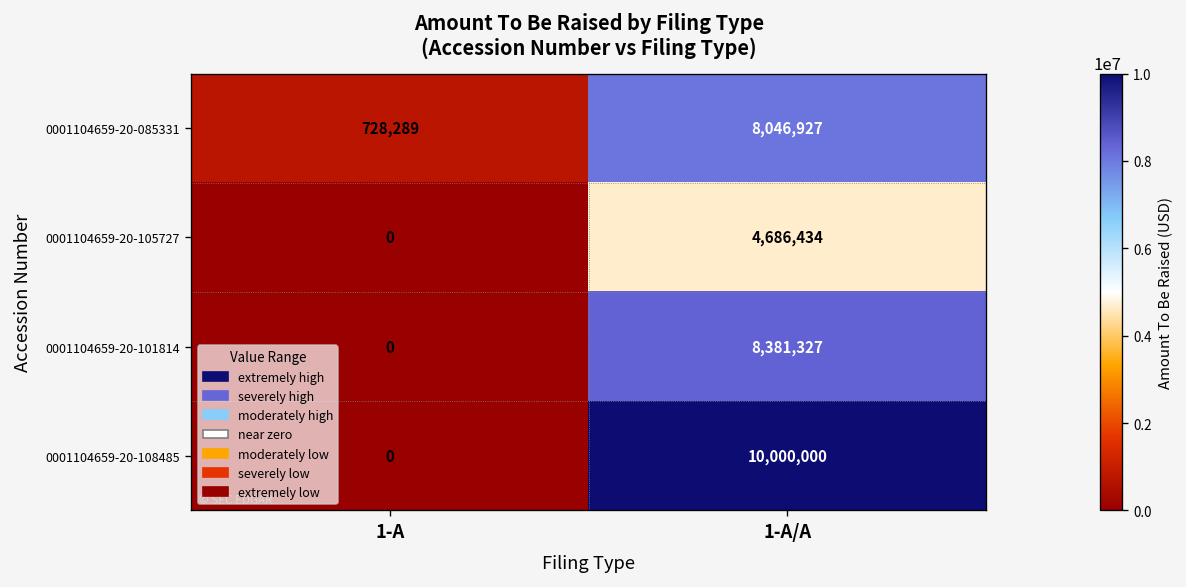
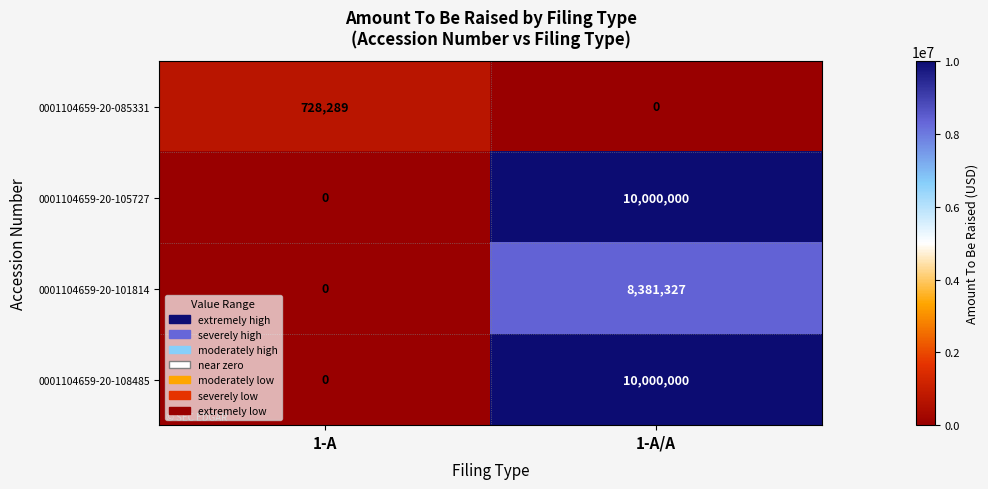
  {
    "0001104659-20-085331": {
      "1-A": "728,289",
-     "1-A/A": "8,046,927"
+     "1-A/A": "0"
    },
    "0001104659-20-105727": {
      "1-A": "0",
-     "1-A/A": "4,686,434"
+     "1-A/A": "10,000,000"
    },
    "0001104659-20-101814": {
      "1-A": "0",
      "1-A/A": "8,381,327"
    },
    "0001104659-20-108485": {
      "1-A": "0",
      "1-A/A": "10,000,000"
    }
  }
